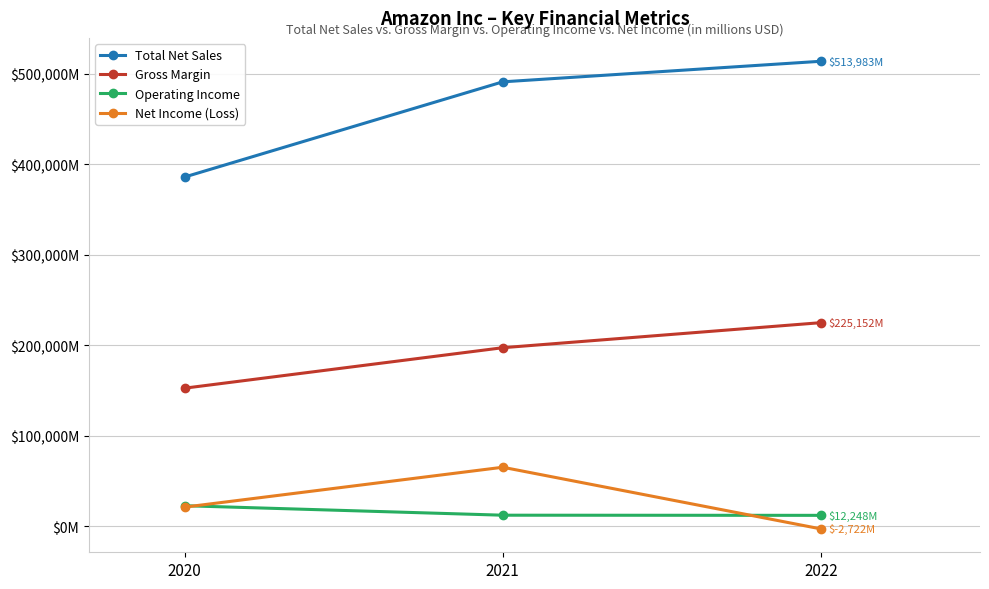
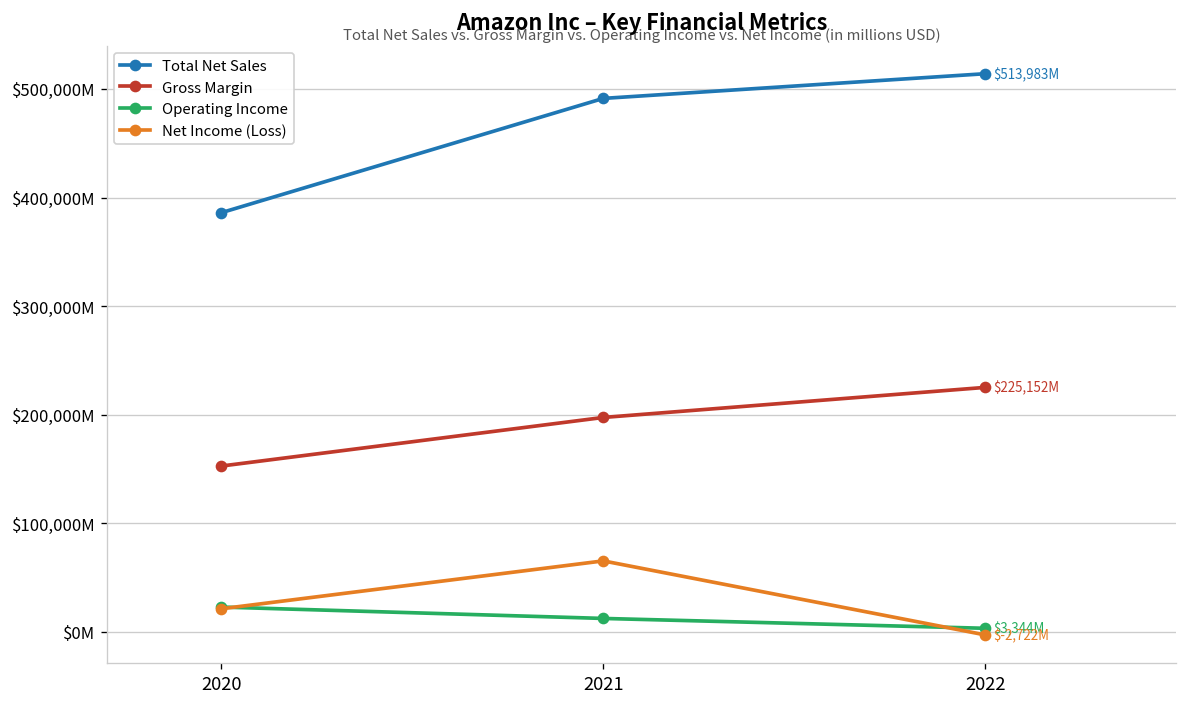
  {
    "Total Net Sales": {
      "2022": "$513,983M"
    },
    "Gross Margin": {
      "2022": "$225,152M"
    },
    "Operating Income": {
-     "2022": "$12,248M"
+     "2022": "$3,344M"
    },
    "Net Income (Loss)": {
      "2022": "$-2,722M"
    }
  }
